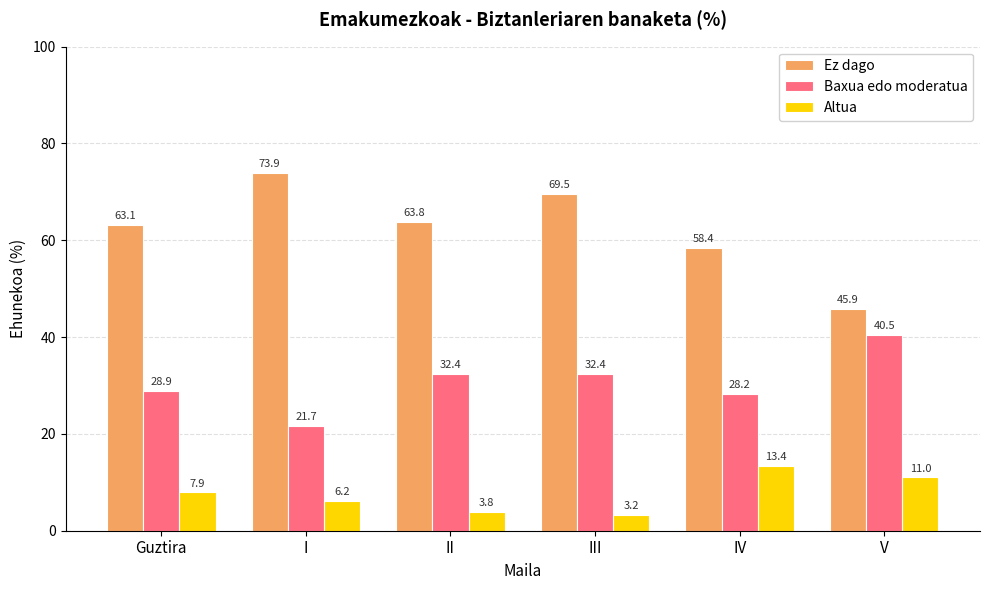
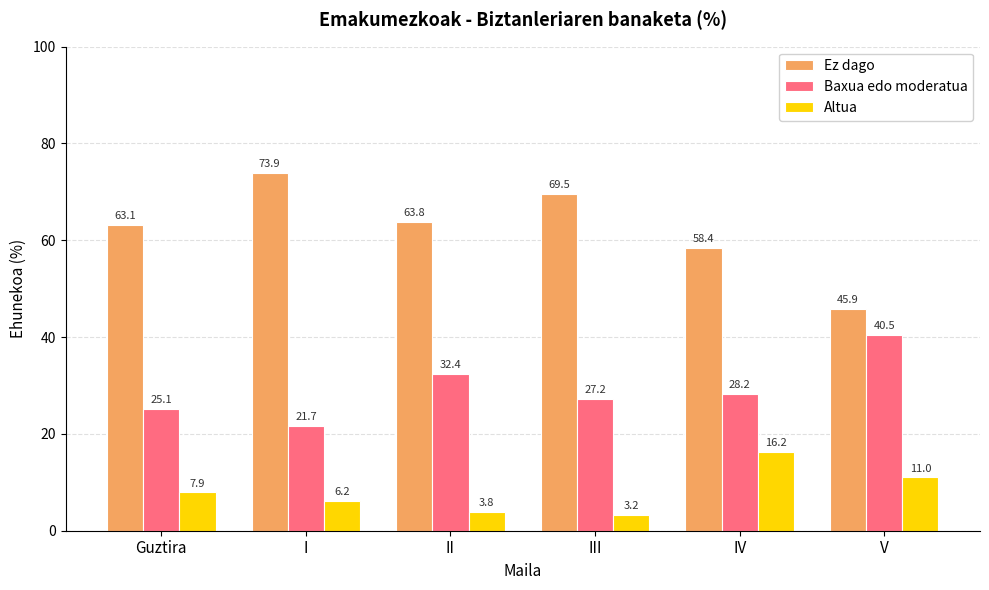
  {
    "Ez dago": {
      "Guztira": 63.1,
      "I": 73.9,
      "II": 63.8,
      "III": 69.5,
      "IV": 58.4,
      "V": 45.9
    },
    "Baxua edo moderatua": {
-     "Guztira": 28.9,
+     "Guztira": 25.1,
      "I": 21.7,
      "II": 32.4,
-     "III": 32.4,
+     "III": 27.2,
      "IV": 28.2,
      "V": 40.5
    },
    "Altua": {
      "Guztira": 7.9,
      "I": 6.2,
      "II": 3.8,
      "III": 3.2,
-     "IV": 13.4,
+     "IV": 16.2,
      "V": 11.0
    }
  }
